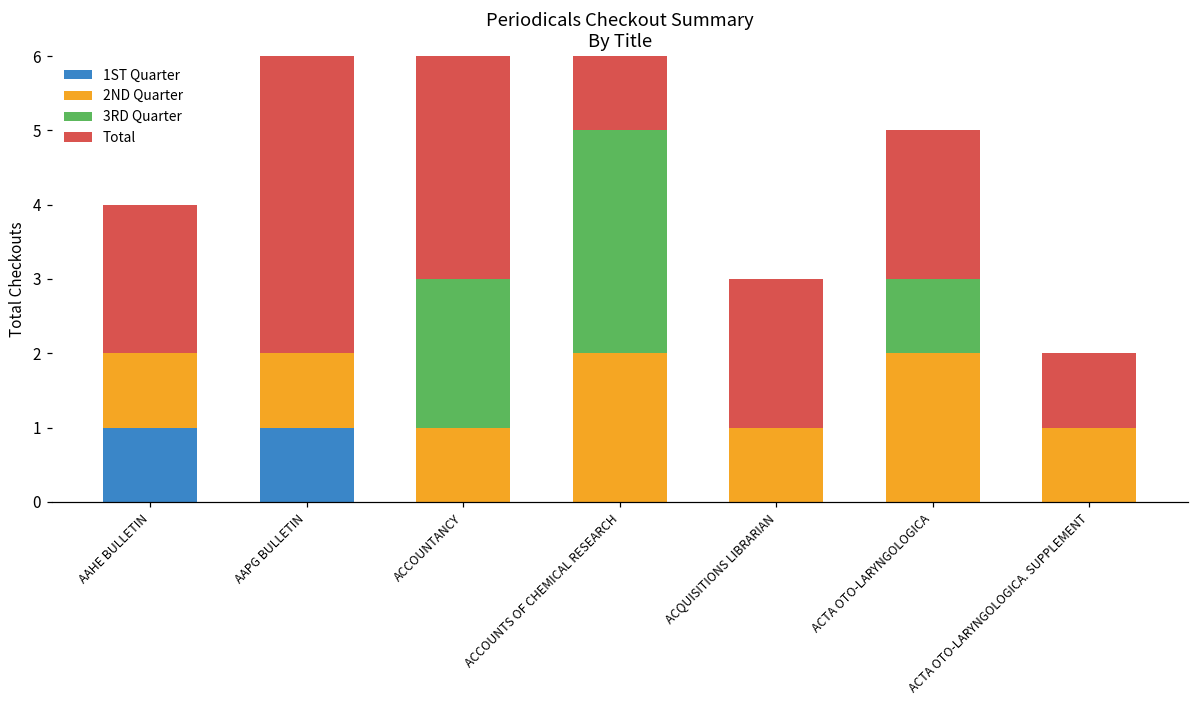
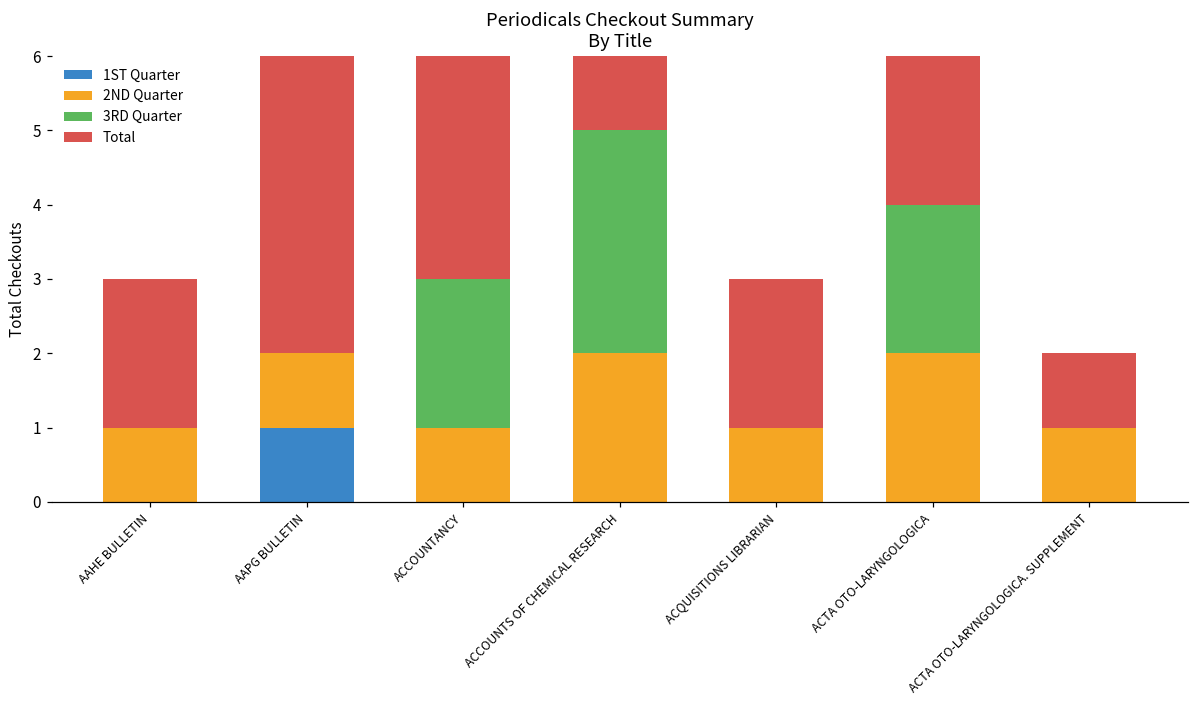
  {
    "1ST Quarter": {
-     "AAHE BULLETIN": 1,
+     "AAHE BULLETIN": 0,
      "AAPG BULLETIN": 1,
      "ACCOUNTANCY": 0,
      "ACCOUNTS OF CHEMICAL RESEARCH": 0,
      "ACQUISITIONS LIBRARIAN": 0,
      "ACTA OTO-LARYNGOLOGICA": 0,
      "ACTA OTO-LARYNGOLOGICA. SUPPLEMENT": 0
    },
    "3RD Quarter": {
      "AAHE BULLETIN": 0,
      "AAPG BULLETIN": 0,
      "ACCOUNTANCY": 2,
      "ACCOUNTS OF CHEMICAL RESEARCH": 3,
      "ACQUISITIONS LIBRARIAN": 0,
-     "ACTA OTO-LARYNGOLOGICA": 1,
+     "ACTA OTO-LARYNGOLOGICA": 2,
      "ACTA OTO-LARYNGOLOGICA. SUPPLEMENT": 0
    },
    "Total": {
      "AAHE BULLETIN": 2,
      "AAPG BULLETIN": 4,
      "ACCOUNTANCY": 3,
      "ACCOUNTS OF CHEMICAL RESEARCH": 1,
      "ACQUISITIONS LIBRARIAN": 2,
      "ACTA OTO-LARYNGOLOGICA": 2,
      "ACTA OTO-LARYNGOLOGICA. SUPPLEMENT": 1
    }
  }
